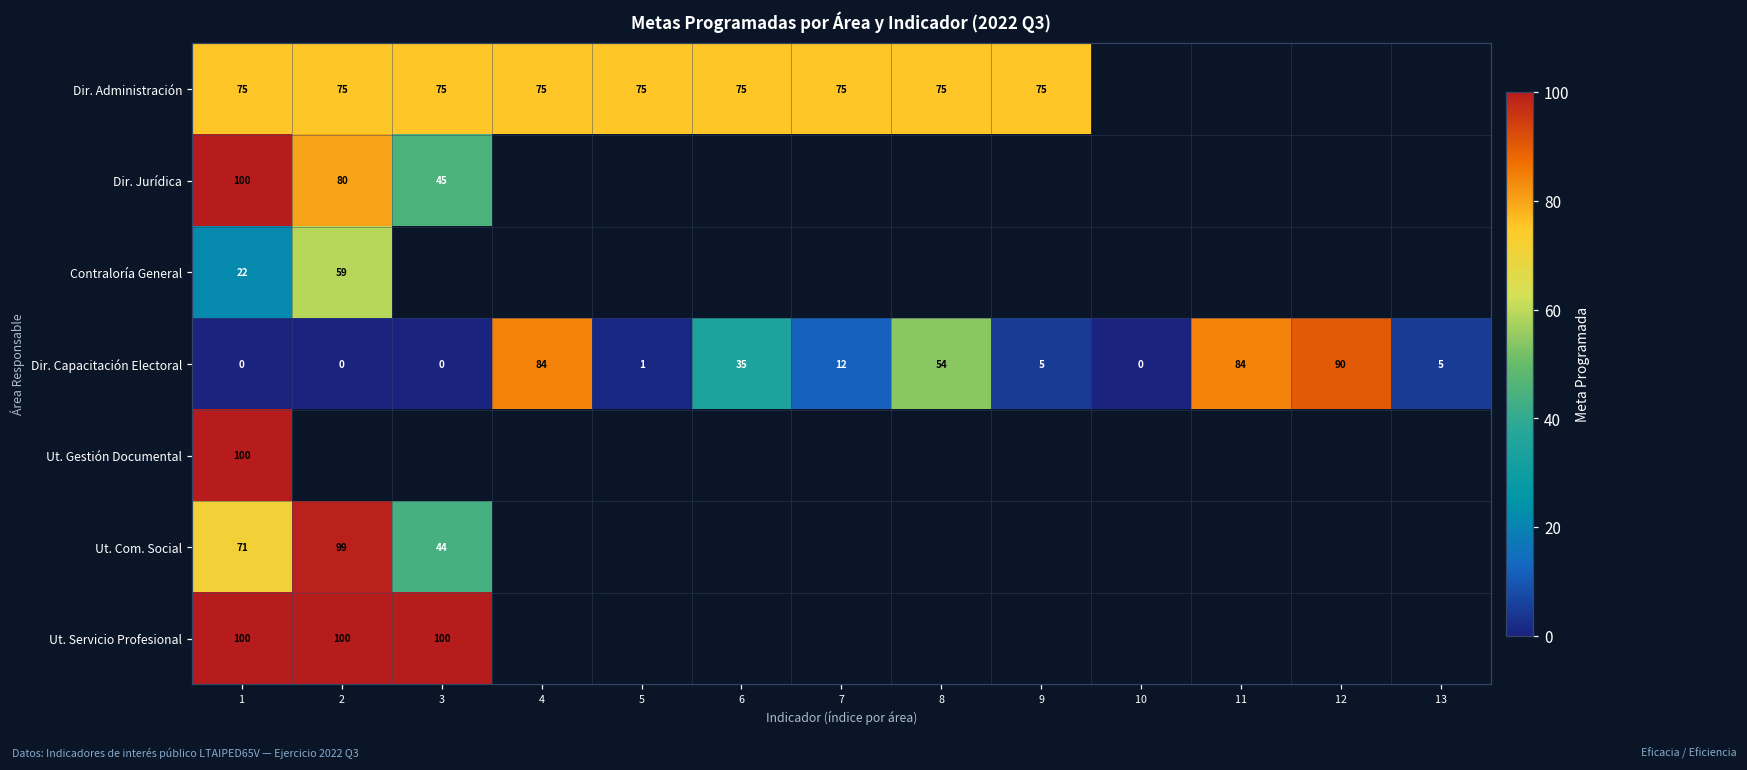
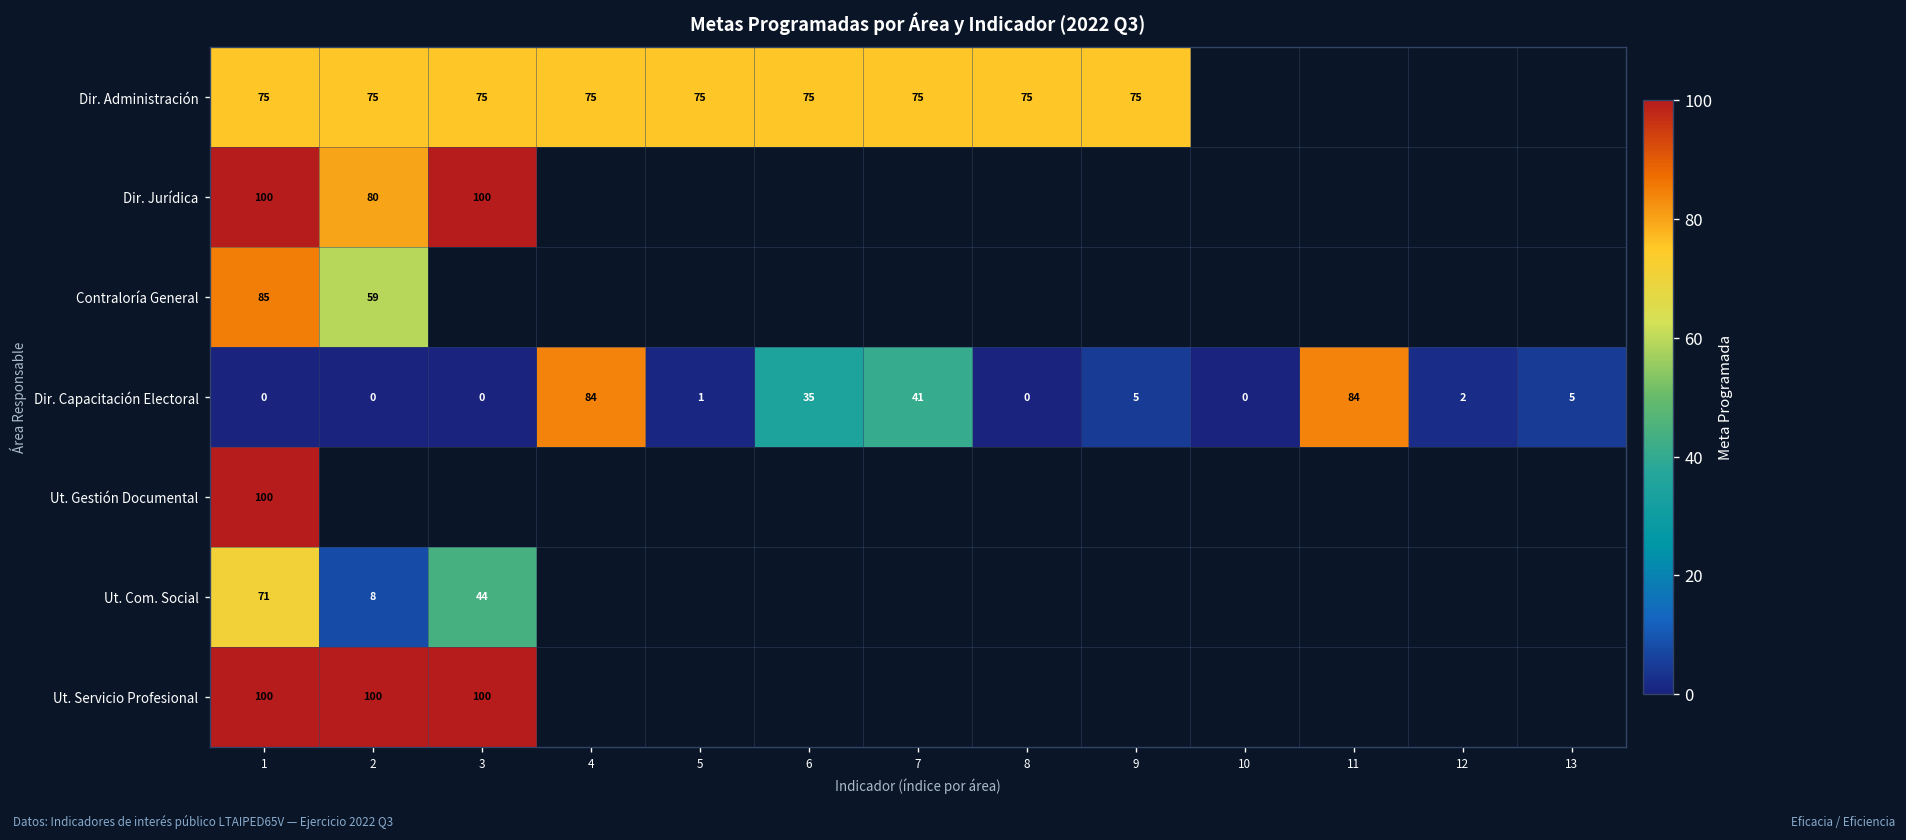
  {
    "Dir. Administración": {
      "1": 75,
      "2": 75,
      "3": 75,
      "4": 75,
      "5": 75,
      "6": 75,
      "7": 75,
      "8": 75,
      "9": 75
    },
    "Dir. Jurídica": {
      "1": 100,
      "2": 80,
-     "3": 45
+     "3": 100
    },
    "Contraloría General": {
-     "1": 22,
+     "1": 85,
      "2": 59
    },
    "Dir. Capacitación Electoral": {
      "1": 0,
      "2": 0,
      "3": 0,
      "4": 84,
      "5": 1,
      "6": 35,
-     "7": 12,
-     "8": 54,
+     "7": 41,
+     "8": 0,
      "9": 5,
      "10": 0,
      "11": 84,
-     "12": 90,
+     "12": 2,
      "13": 5
    },
    "Ut. Gestión Documental": {
      "1": 100
    },
    "Ut. Com. Social": {
      "1": 71,
-     "2": 99,
+     "2": 8,
      "3": 44
    },
    "Ut. Servicio Profesional": {
      "1": 100,
      "2": 100,
      "3": 100
    }
  }
